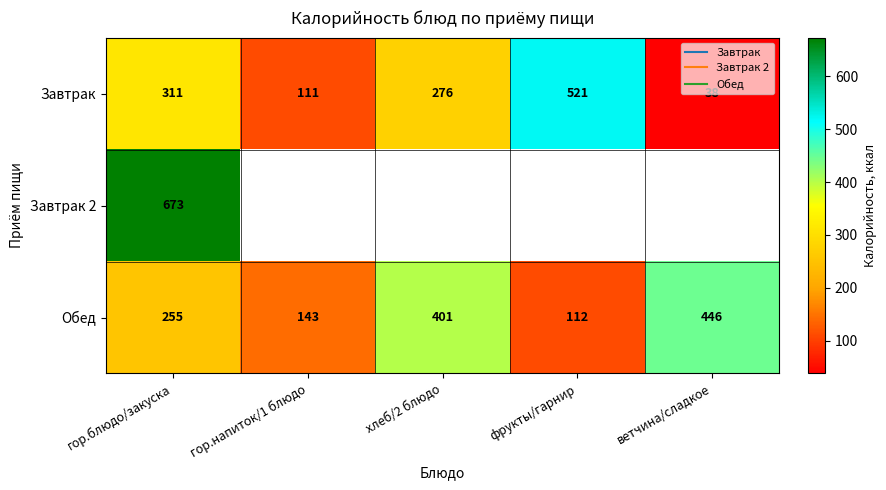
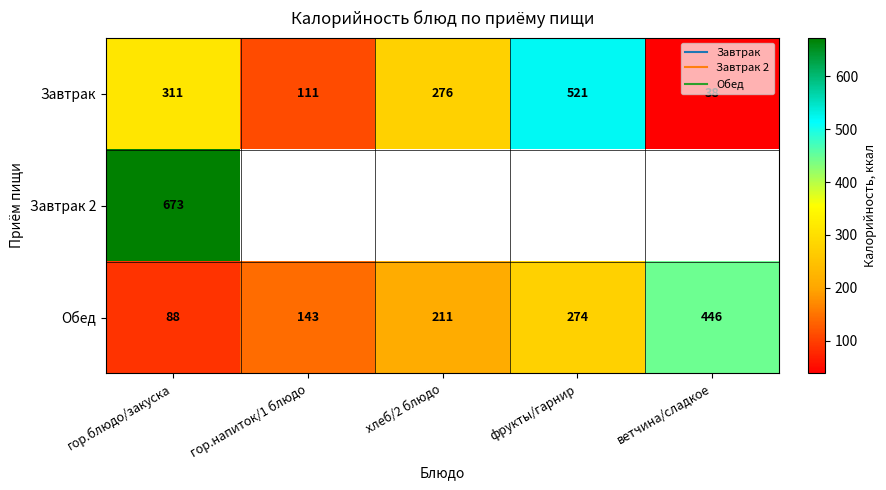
  {
    "Завтрак": {
      "гор.блюдо/закуска": 311,
      "гор.напиток/1 блюдо": 111,
      "хлеб/2 блюдо": 276,
      "фрукты/гарнир": 521
    },
    "Завтрак 2": {
      "гор.блюдо/закуска": 673
    },
    "Обед": {
-     "гор.блюдо/закуска": 255,
+     "гор.блюдо/закуска": 88,
      "гор.напиток/1 блюдо": 143,
-     "хлеб/2 блюдо": 401,
-     "фрукты/гарнир": 112,
+     "хлеб/2 блюдо": 211,
+     "фрукты/гарнир": 274,
      "ветчина/сладкое": 446
    }
  }
